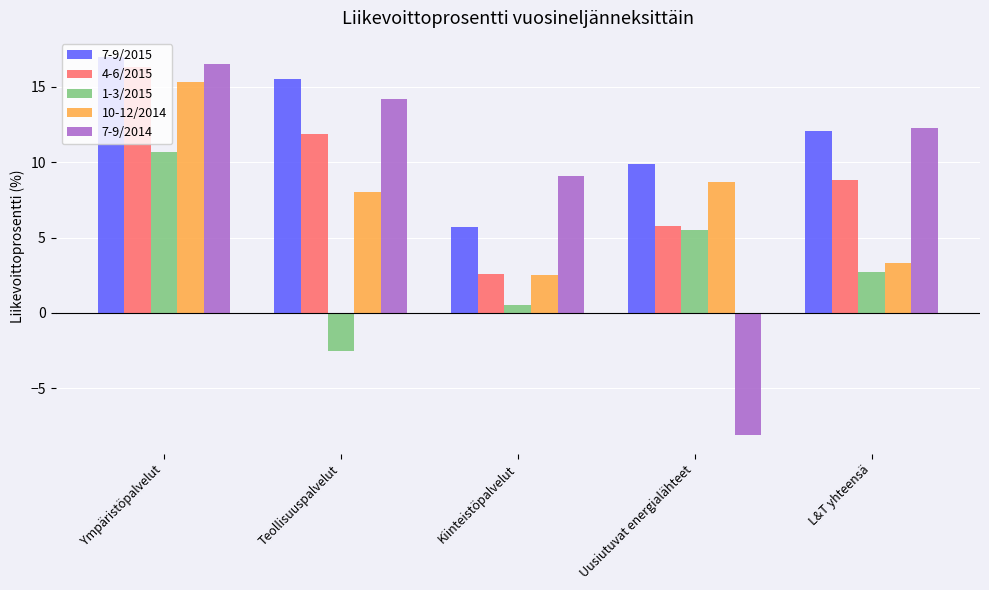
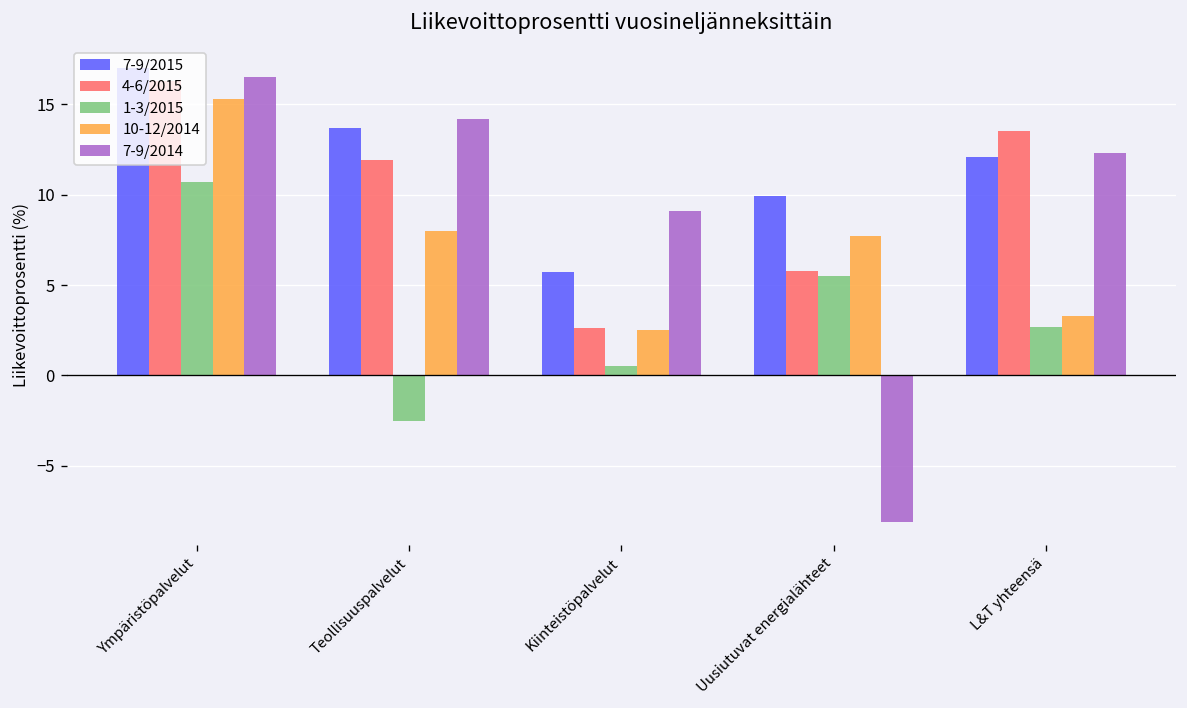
  {
    "7-9/2015": {
-     "Teollisuuspalvelut": 15.5,
+     "Teollisuuspalvelut": 13.7,
      "Kiinteistöpalvelut": 5.7,
      "Uusiutuvat energialähteet": 9.9,
      "L&T yhteensä": 12.1
    },
    "4-6/2015": {
      "Teollisuuspalvelut": 11.9,
      "Kiinteistöpalvelut": 2.6,
      "Uusiutuvat energialähteet": 5.8,
-     "L&T yhteensä": 8.8
+     "L&T yhteensä": 13.5
    },
    "1-3/2015": {
      "Ympäristöpalvelut": 10.7,
      "Teollisuuspalvelut": -2.5,
      "Kiinteistöpalvelut": 0.5,
      "Uusiutuvat energialähteet": 5.5,
      "L&T yhteensä": 2.7
    },
    "10-12/2014": {
      "Ympäristöpalvelut": 15.3,
      "Teollisuuspalvelut": 8.0,
      "Kiinteistöpalvelut": 2.5,
-     "Uusiutuvat energialähteet": 8.7,
+     "Uusiutuvat energialähteet": 7.7,
      "L&T yhteensä": 3.3
    },
    "7-9/2014": {
      "Ympäristöpalvelut": 16.5,
      "Teollisuuspalvelut": 14.2,
      "Kiinteistöpalvelut": 9.1,
      "Uusiutuvat energialähteet": -8.1,
      "L&T yhteensä": 12.3
    }
  }
